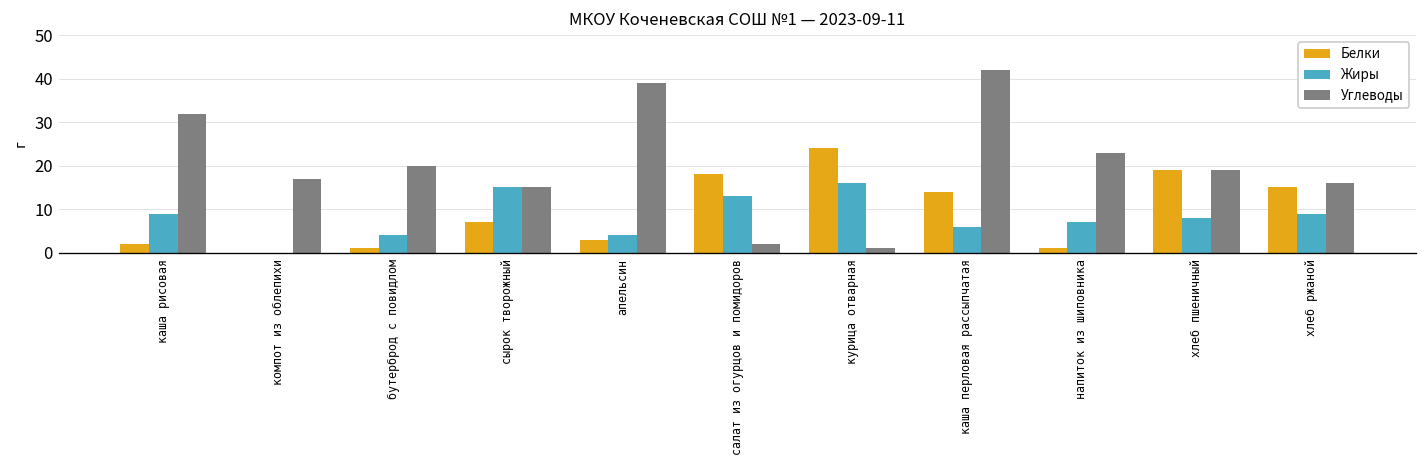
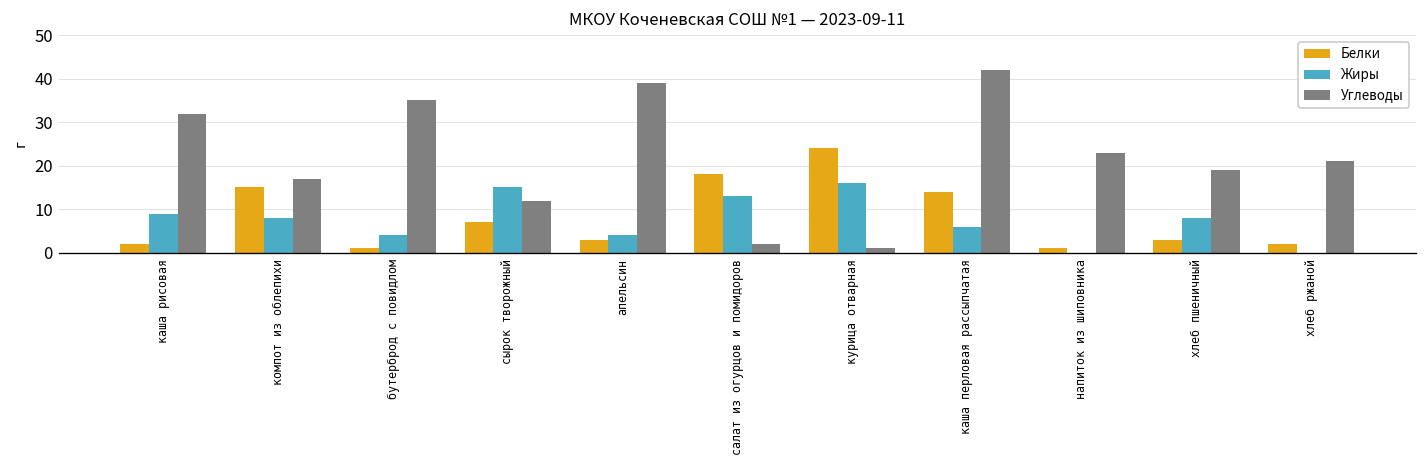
  {
    "Белки": {
      "каша рисовая": 2,
-     "компот из облепихи": 0,
+     "компот из облепихи": 15,
      "бутерброд с повидлом": 1,
      "сырок творожный": 7,
      "апельсин": 3,
      "салат из огурцов и помидоров": 18,
      "курица отварная": 24,
      "каша перловая рассыпчатая": 14,
      "напиток из шиповника": 1,
-     "хлеб пшеничный": 19,
-     "хлеб ржаной": 15
+     "хлеб пшеничный": 3,
+     "хлеб ржаной": 2
    },
    "Жиры": {
      "каша рисовая": 9,
-     "компот из облепихи": 0,
+     "компот из облепихи": 8,
      "бутерброд с повидлом": 4,
      "сырок творожный": 15,
      "апельсин": 4,
      "салат из огурцов и помидоров": 13,
      "курица отварная": 16,
      "каша перловая рассыпчатая": 6,
-     "напиток из шиповника": 7,
+     "напиток из шиповника": 0,
      "хлеб пшеничный": 8,
-     "хлеб ржаной": 9
+     "хлеб ржаной": 0
    },
    "Углеводы": {
      "каша рисовая": 32,
      "компот из облепихи": 17,
-     "бутерброд с повидлом": 20,
-     "сырок творожный": 15,
+     "бутерброд с повидлом": 35,
+     "сырок творожный": 12,
      "апельсин": 39,
      "салат из огурцов и помидоров": 2,
      "курица отварная": 1,
      "каша перловая рассыпчатая": 42,
      "напиток из шиповника": 23,
      "хлеб пшеничный": 19,
-     "хлеб ржаной": 16
+     "хлеб ржаной": 21
    }
  }
